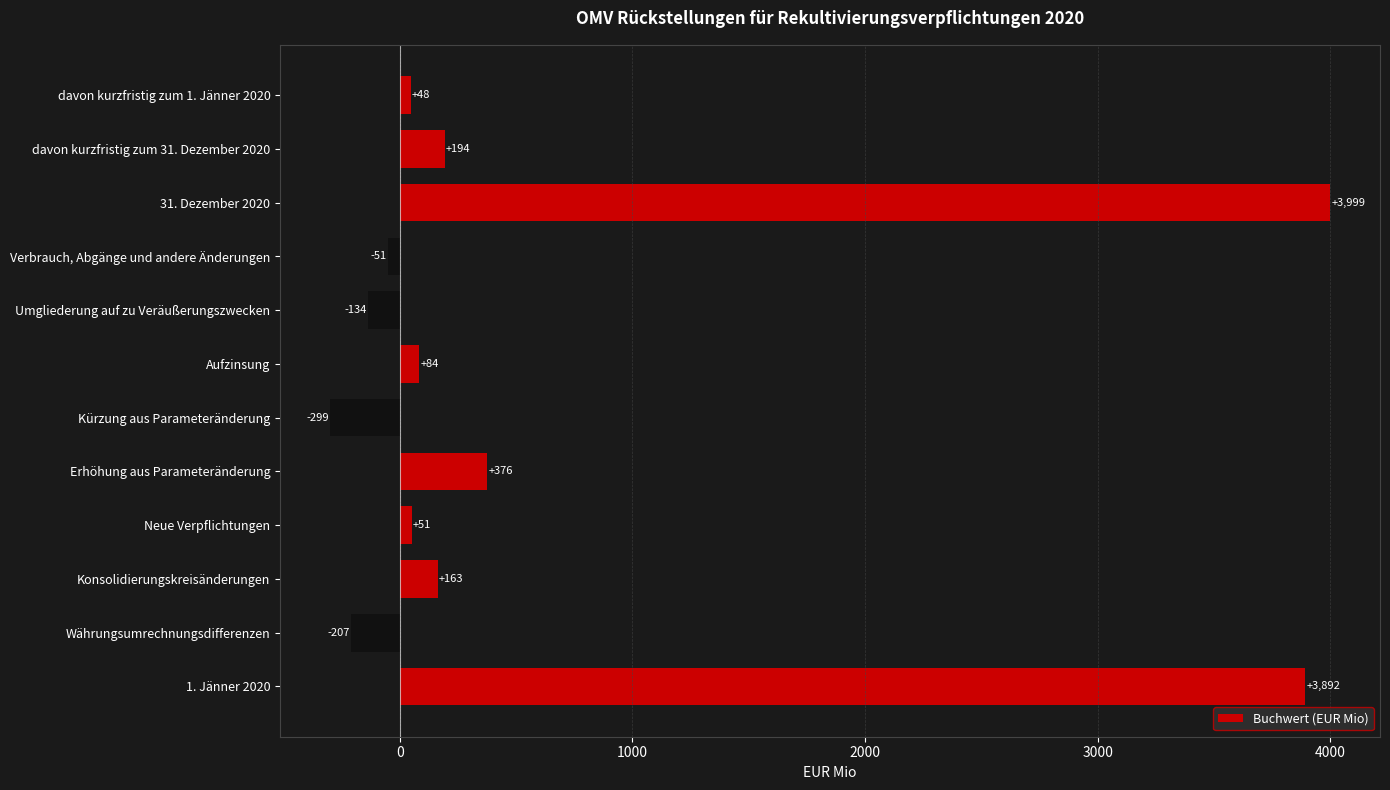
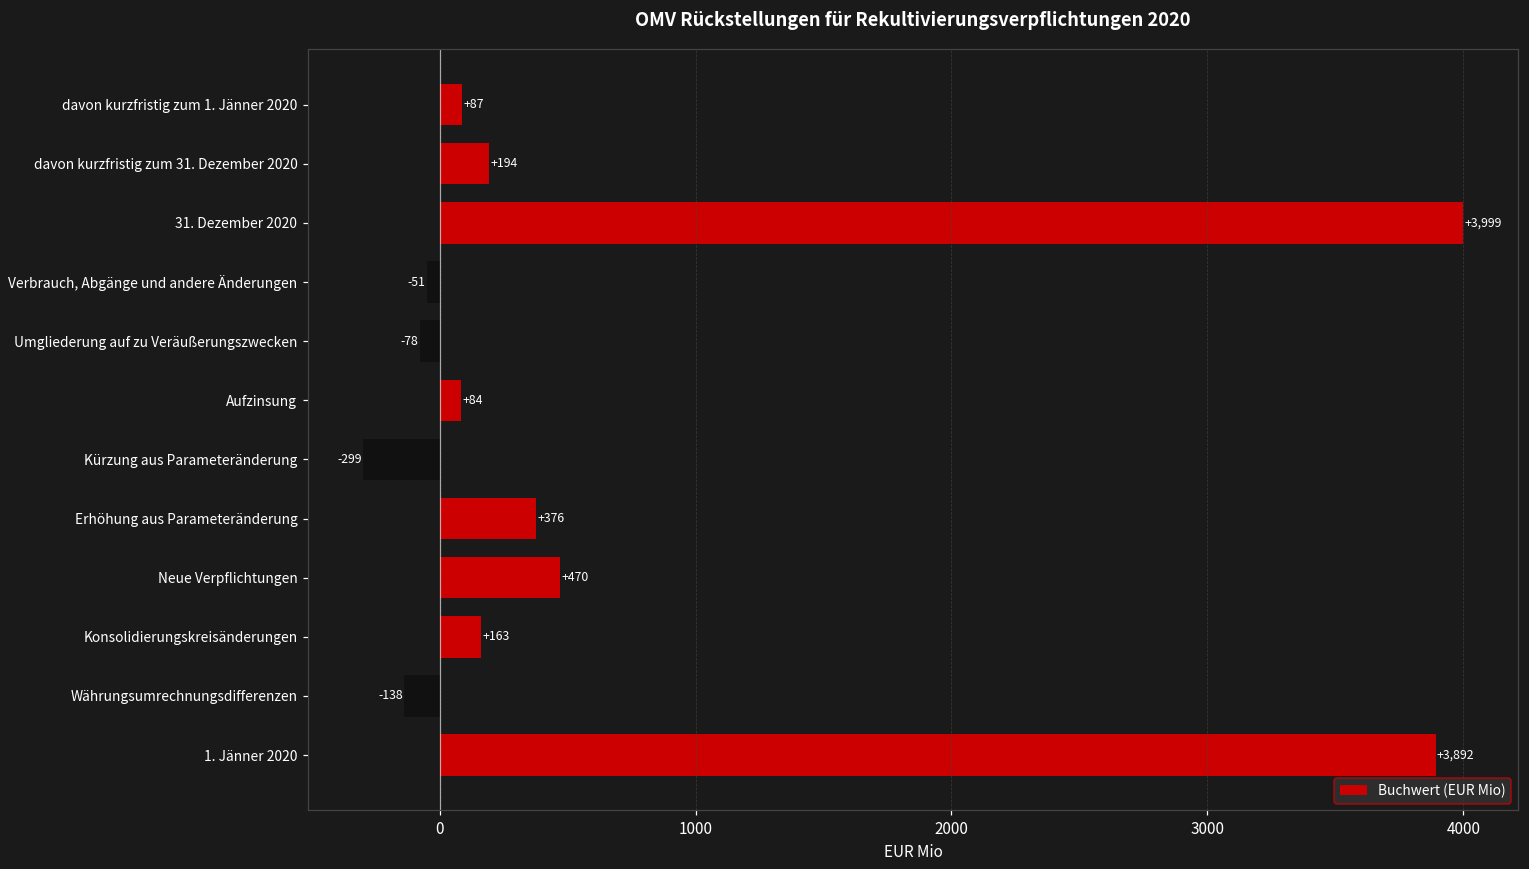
  {
-   "davon kurzfristig zum 1. Jänner 2020": "+48",
+   "davon kurzfristig zum 1. Jänner 2020": "+87",
    "davon kurzfristig zum 31. Dezember 2020": "+194",
    "31. Dezember 2020": "+3,999",
    "Verbrauch, Abgänge und andere Änderungen": "-51",
-   "Umgliederung auf zu Veräußerungszwecken": "-134",
+   "Umgliederung auf zu Veräußerungszwecken": "-78",
    "Aufzinsung": "+84",
    "Kürzung aus Parameteränderung": "-299",
    "Erhöhung aus Parameteränderung": "+376",
-   "Neue Verpflichtungen": "+51",
+   "Neue Verpflichtungen": "+470",
    "Konsolidierungskreisänderungen": "+163",
-   "Währungsumrechnungsdifferenzen": "-207",
+   "Währungsumrechnungsdifferenzen": "-138",
    "1. Jänner 2020": "+3,892"
  }
